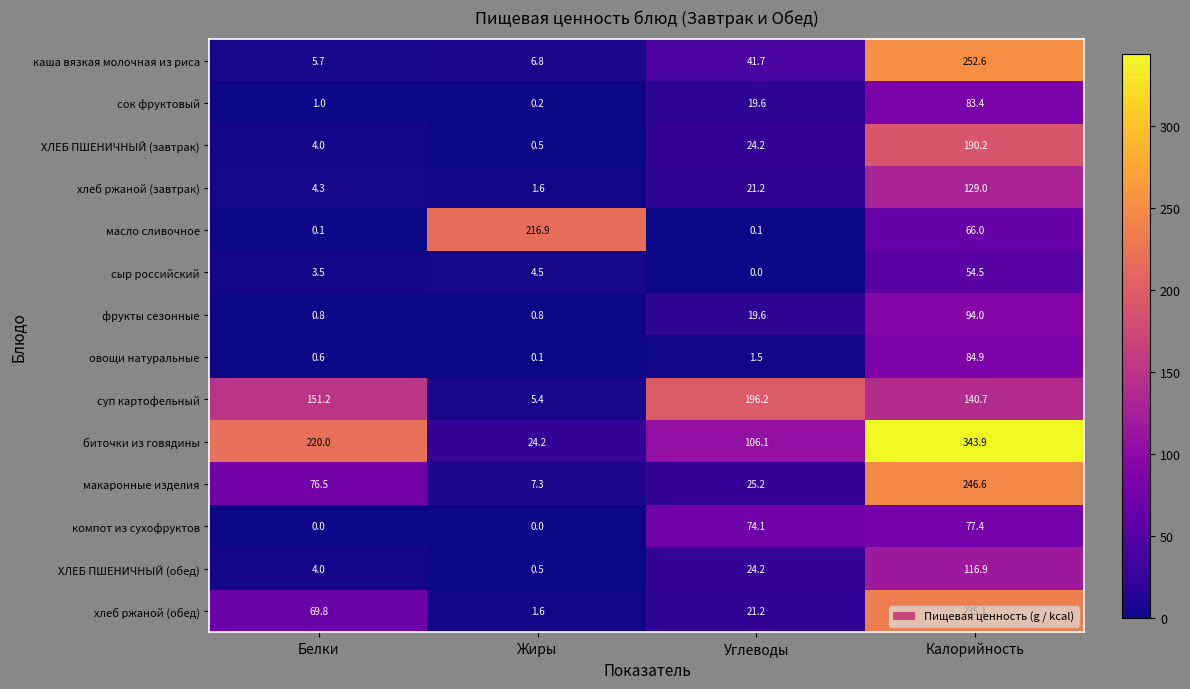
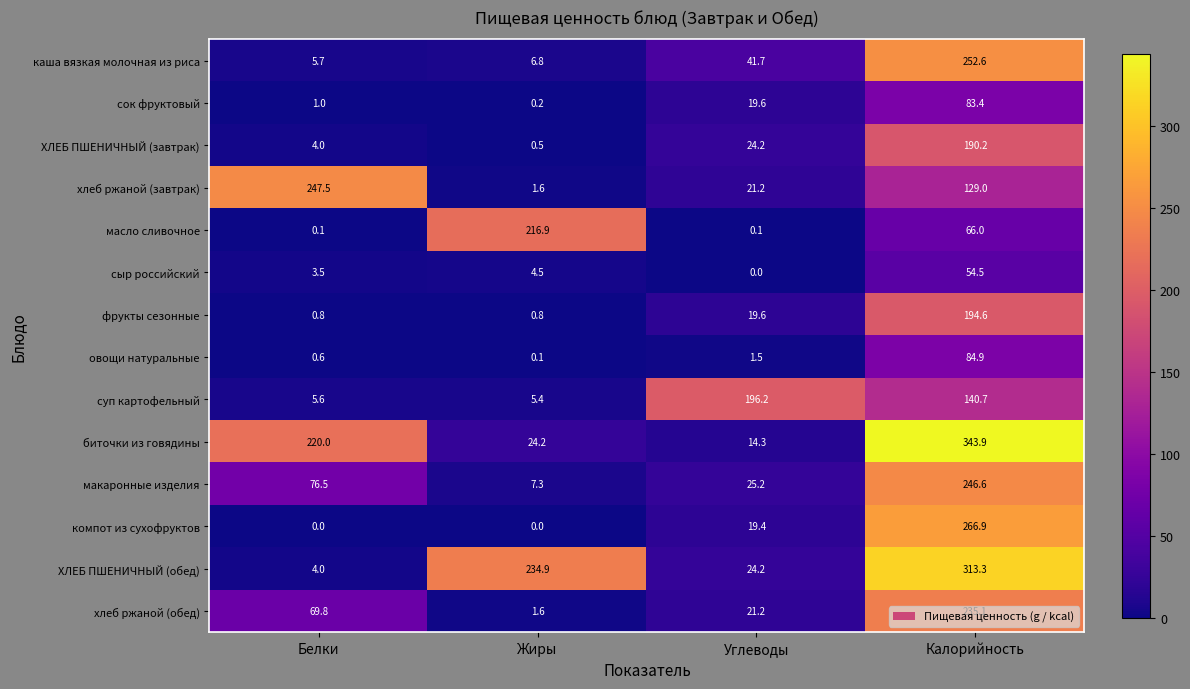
  {
    "каша вязкая молочная из риса": {
      "Белки": 5.7,
      "Жиры": 6.8,
      "Углеводы": 41.7,
      "Калорийность": 252.6
    },
    "сок фруктовый": {
      "Белки": 1.0,
      "Жиры": 0.2,
      "Углеводы": 19.6,
      "Калорийность": 83.4
    },
    "ХЛЕБ ПШЕНИЧНЫЙ (завтрак)": {
      "Белки": 4.0,
      "Жиры": 0.5,
      "Углеводы": 24.2,
      "Калорийность": 190.2
    },
    "хлеб ржаной (завтрак)": {
-     "Белки": 4.3,
+     "Белки": 247.5,
      "Жиры": 1.6,
      "Углеводы": 21.2,
      "Калорийность": 129.0
    },
    "масло сливочное": {
      "Белки": 0.1,
      "Жиры": 216.9,
      "Углеводы": 0.1,
      "Калорийность": 66.0
    },
    "сыр российский": {
      "Белки": 3.5,
      "Жиры": 4.5,
      "Углеводы": 0.0,
      "Калорийность": 54.5
    },
    "фрукты сезонные": {
      "Белки": 0.8,
      "Жиры": 0.8,
      "Углеводы": 19.6,
-     "Калорийность": 94.0
+     "Калорийность": 194.6
    },
    "овощи натуральные": {
      "Белки": 0.6,
      "Жиры": 0.1,
      "Углеводы": 1.5,
      "Калорийность": 84.9
    },
    "суп картофельный": {
-     "Белки": 151.2,
+     "Белки": 5.6,
      "Жиры": 5.4,
      "Углеводы": 196.2,
      "Калорийность": 140.7
    },
    "биточки из говядины": {
      "Белки": 220.0,
      "Жиры": 24.2,
-     "Углеводы": 106.1,
+     "Углеводы": 14.3,
      "Калорийность": 343.9
    },
    "макаронные изделия": {
      "Белки": 76.5,
      "Жиры": 7.3,
      "Углеводы": 25.2,
      "Калорийность": 246.6
    },
    "компот из сухофруктов": {
      "Белки": 0.0,
      "Жиры": 0.0,
-     "Углеводы": 74.1,
-     "Калорийность": 77.4
+     "Углеводы": 19.4,
+     "Калорийность": 266.9
    },
    "ХЛЕБ ПШЕНИЧНЫЙ (обед)": {
      "Белки": 4.0,
-     "Жиры": 0.5,
+     "Жиры": 234.9,
      "Углеводы": 24.2,
-     "Калорийность": 116.9
+     "Калорийность": 313.3
    },
    "хлеб ржаной (обед)": {
      "Белки": 69.8,
      "Жиры": 1.6,
      "Углеводы": 21.2
    }
  }
